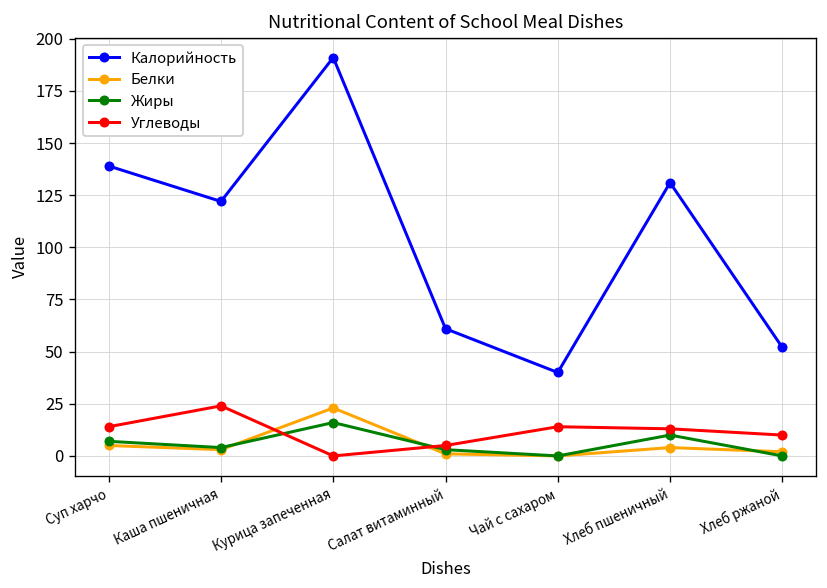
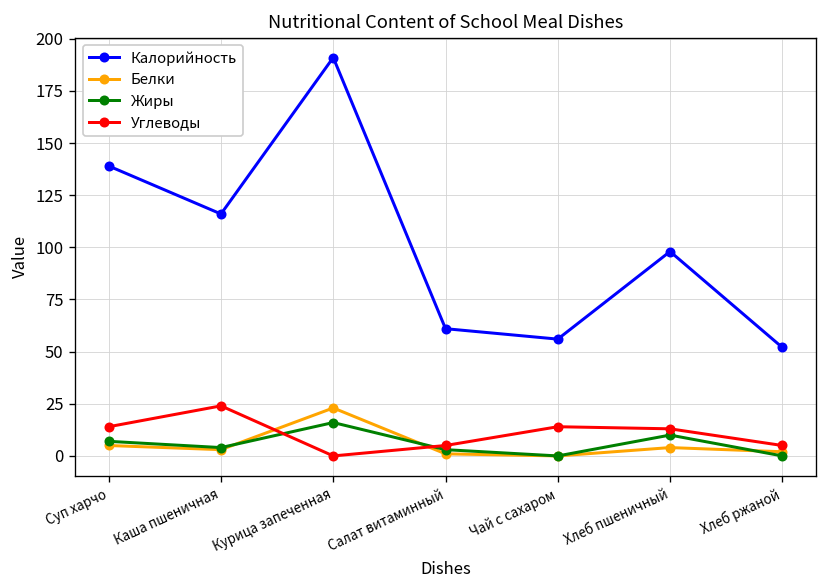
  {
    "Калорийность": {
      "Суп харчо": 139,
-     "Каша пшеничная": 122,
+     "Каша пшеничная": 116,
      "Курица запеченная": 191,
      "Салат витаминный": 61,
-     "Чай с сахаром": 40,
-     "Хлеб пшеничный": 131,
+     "Чай с сахаром": 56,
+     "Хлеб пшеничный": 98,
      "Хлеб ржаной": 52
    },
    "Белки": {
      "Суп харчо": 5,
      "Курица запеченная": 23,
      "Салат витаминный": 1,
      "Хлеб пшеничный": 4,
      "Хлеб ржаной": 2
    },
    "Жиры": {
      "Суп харчо": 7,
      "Курица запеченная": 16,
      "Салат витаминный": 3,
      "Хлеб пшеничный": 10,
      "Хлеб ржаной": 0
    },
    "Углеводы": {
      "Суп харчо": 14,
      "Каша пшеничная": 24,
      "Курица запеченная": 0,
      "Салат витаминный": 5,
      "Чай с сахаром": 14,
      "Хлеб пшеничный": 13,
-     "Хлеб ржаной": 10
+     "Хлеб ржаной": 5
    }
  }
